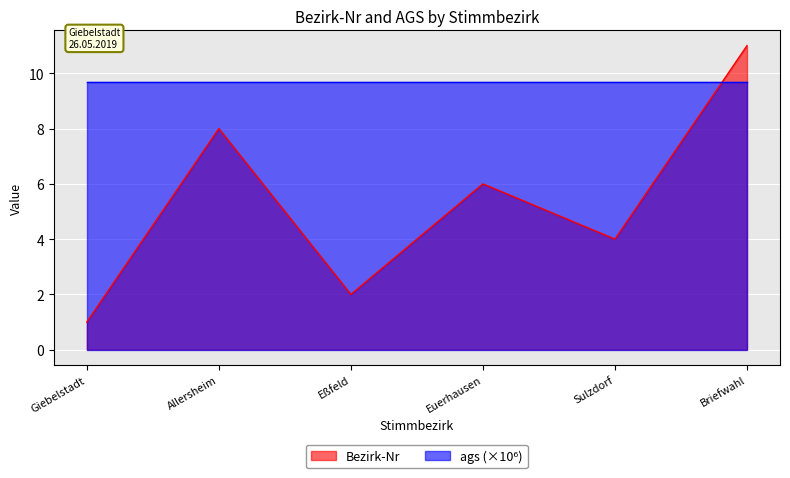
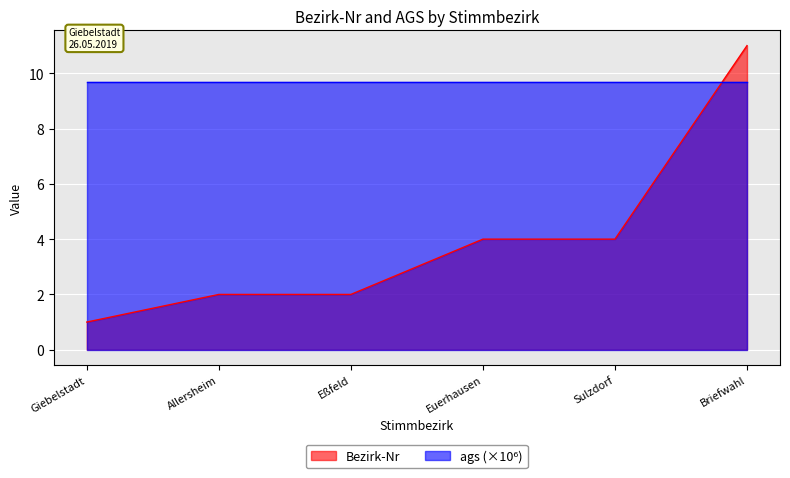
  {
    "Bezirk-Nr": {
      "Giebelstadt": 1,
-     "Allersheim": 8,
+     "Allersheim": 2,
      "Eßfeld": 2,
-     "Euerhausen": 6,
+     "Euerhausen": 4,
      "Sulzdorf": 4,
      "Briefwahl": 11
    },
    "ags (×10⁶)": {
      "Giebelstadt": 9.7,
      "Allersheim": 9.7,
      "Eßfeld": 9.7,
      "Euerhausen": 9.7,
      "Sulzdorf": 9.7,
      "Briefwahl": 9.7
    }
  }
